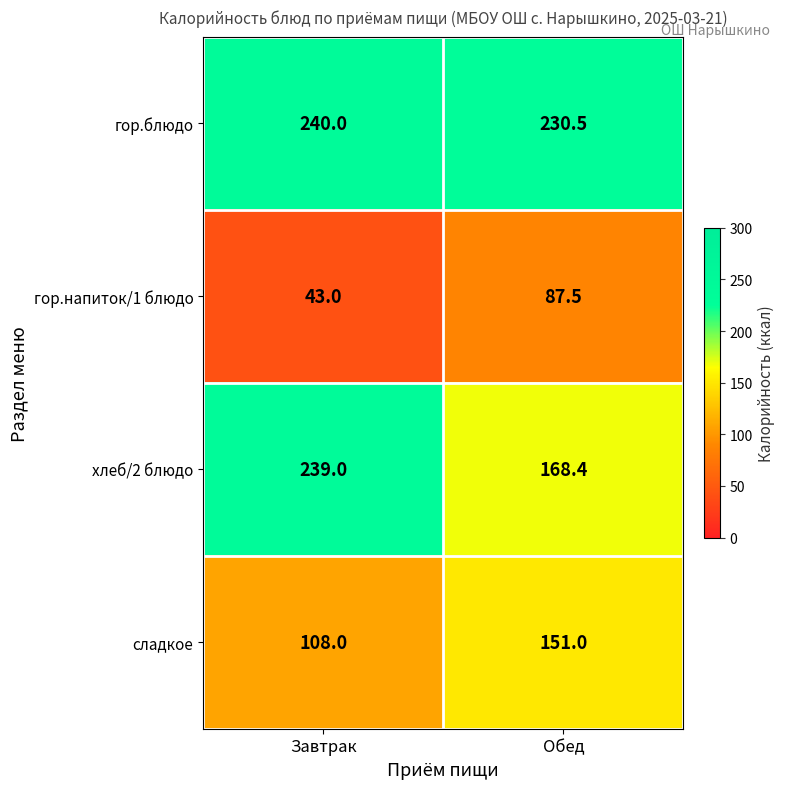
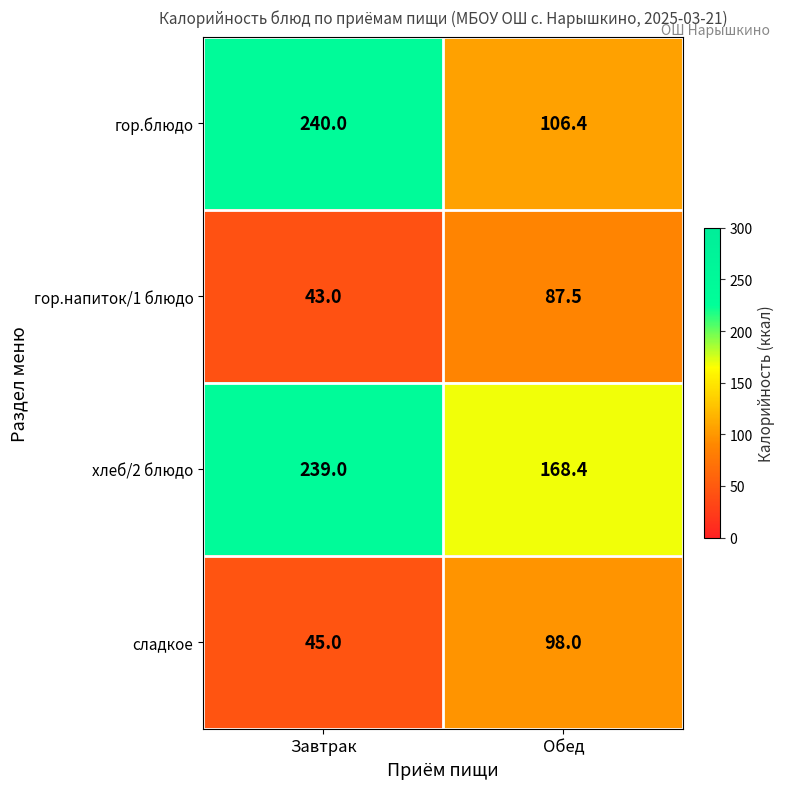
  {
    "гор.блюдо": {
      "Завтрак": 240.0,
-     "Обед": 230.5
+     "Обед": 106.4
    },
    "гор.напиток/1 блюдо": {
      "Завтрак": 43.0,
      "Обед": 87.5
    },
    "хлеб/2 блюдо": {
      "Завтрак": 239.0,
      "Обед": 168.4
    },
    "сладкое": {
-     "Завтрак": 108.0,
-     "Обед": 151.0
+     "Завтрак": 45.0,
+     "Обед": 98.0
    }
  }
